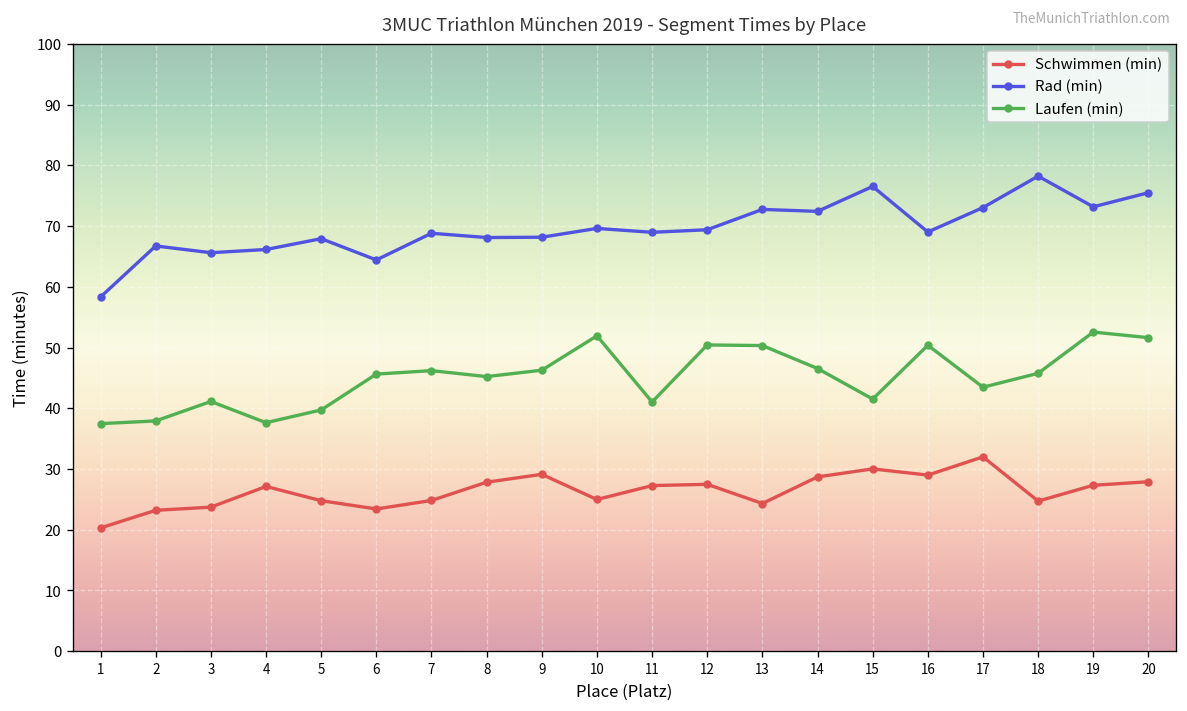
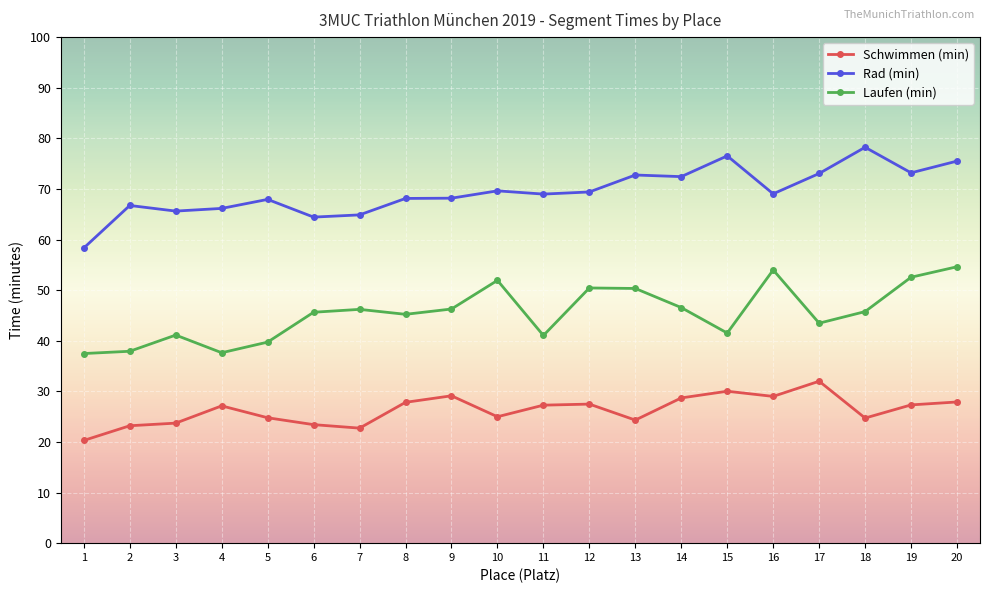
  {
    "Schwimmen (min)": {
      "1": 20,
      "2": 23,
      "3": 24,
      "4": 27,
      "5": 25,
      "6": 23,
-     "7": 25,
+     "7": 23,
      "8": 28,
      "9": 29,
      "10": 25,
      "11": 27,
      "12": 27,
      "13": 24,
      "14": 29,
      "15": 30,
      "16": 29,
      "17": 32,
      "18": 25,
      "19": 27,
      "20": 28
    },
    "Rad (min)": {
      "1": 58,
      "2": 67,
      "3": 66,
      "4": 66,
      "5": 68,
      "6": 64,
-     "7": 69,
+     "7": 65,
      "8": 68,
      "9": 68,
      "10": 70,
      "11": 69,
      "12": 69,
      "13": 73,
      "14": 72,
      "15": 77,
      "16": 69,
      "17": 73,
      "18": 78,
      "19": 73,
      "20": 76
    },
    "Laufen (min)": {
      "1": 37,
      "2": 38,
      "3": 41,
      "4": 38,
      "5": 40,
      "6": 46,
      "7": 46,
      "8": 45,
      "9": 46,
      "10": 52,
      "11": 41,
      "12": 50,
      "13": 50,
      "14": 47,
      "15": 42,
-     "16": 50,
+     "16": 54,
      "17": 43,
      "18": 46,
      "19": 53,
-     "20": 52
+     "20": 55
    }
  }
